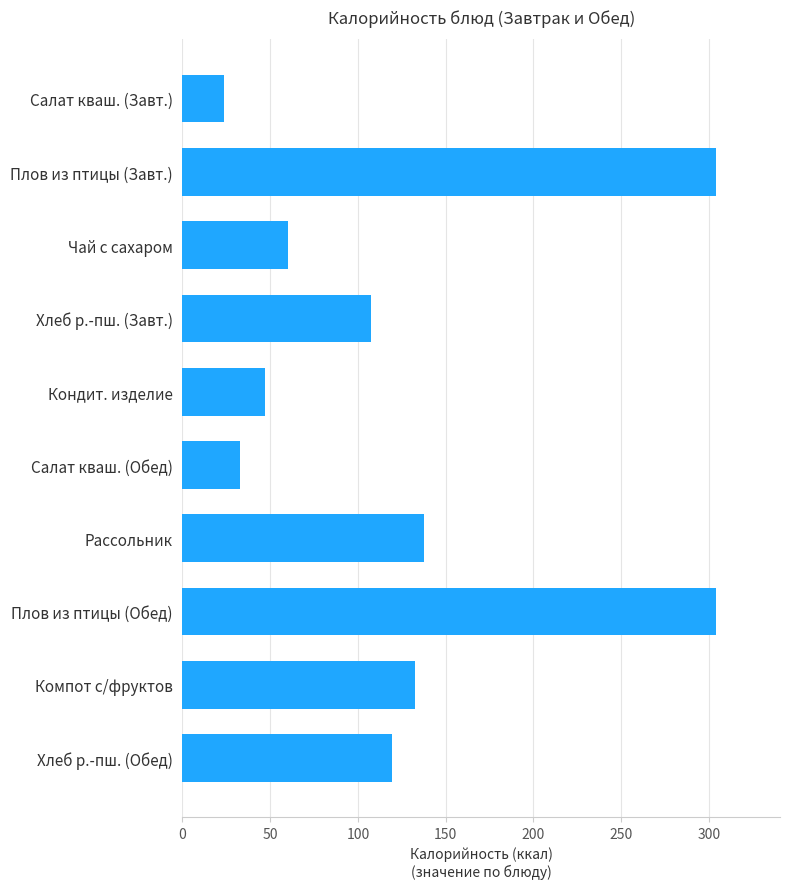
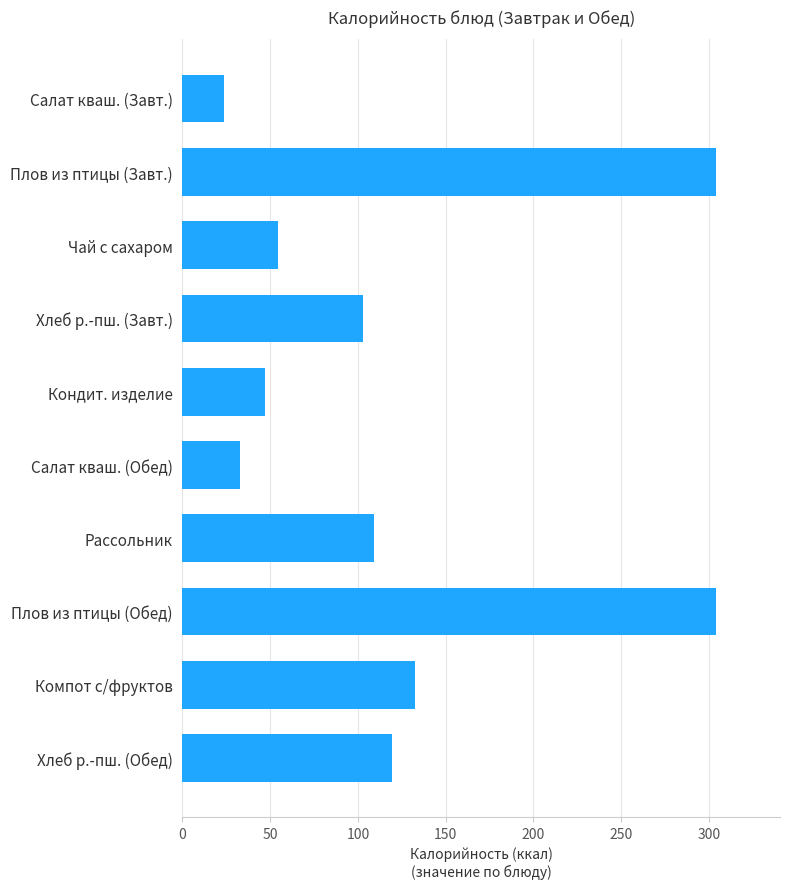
  {
    "Салат кваш. (Завт.)": 24,
    "Плов из птицы (Завт.)": 304,
-   "Чай с сахаром": 60,
-   "Хлеб р.-пш. (Завт.)": 108,
+   "Чай с сахаром": 54,
+   "Хлеб р.-пш. (Завт.)": 103,
    "Кондит. изделие": 47,
    "Салат кваш. (Обед)": 33,
-   "Рассольник": 137,
+   "Рассольник": 109,
    "Плов из птицы (Обед)": 304,
    "Компот с/фруктов": 133,
    "Хлеб р.-пш. (Обед)": 119
  }
